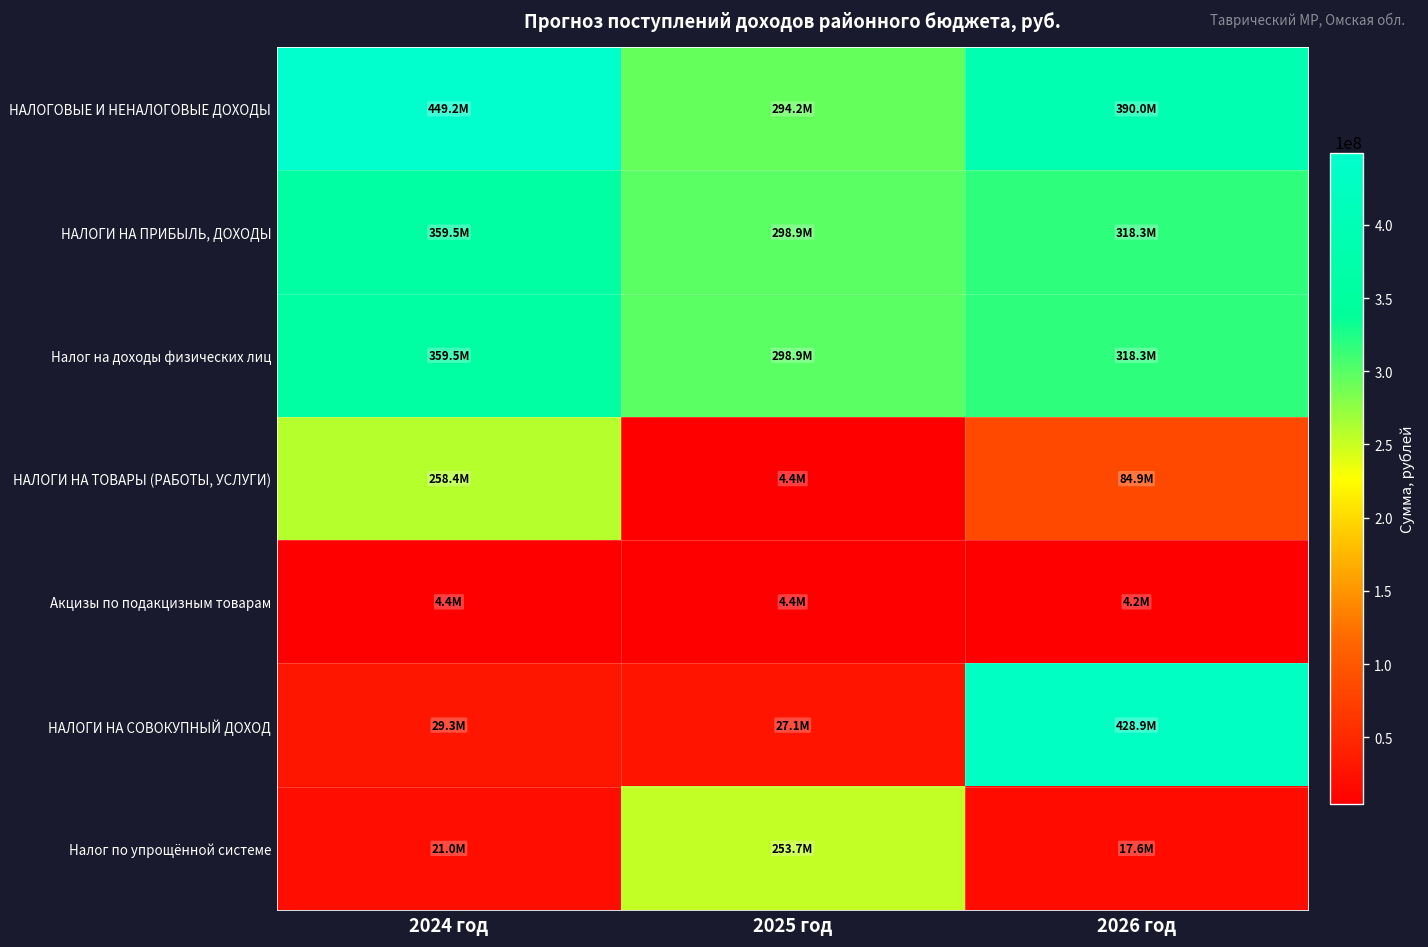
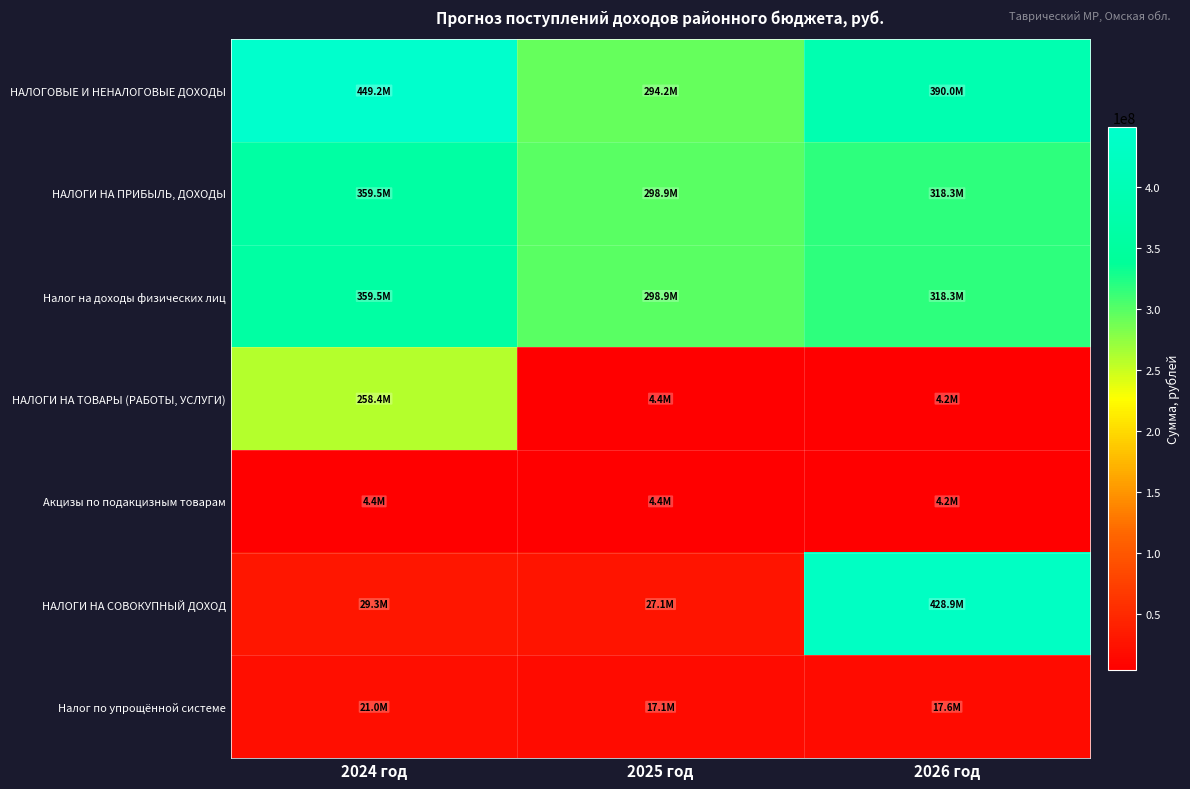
  {
    "НАЛОГИ НА ТОВАРЫ (РАБОТЫ, УСЛУГИ)": {
-     "2026 год": "84.9M"
+     "2026 год": "4.2M"
    },
    "Налог по упрощённой системе": {
-     "2025 год": "253.7M"
+     "2025 год": "17.1M"
    }
  }
